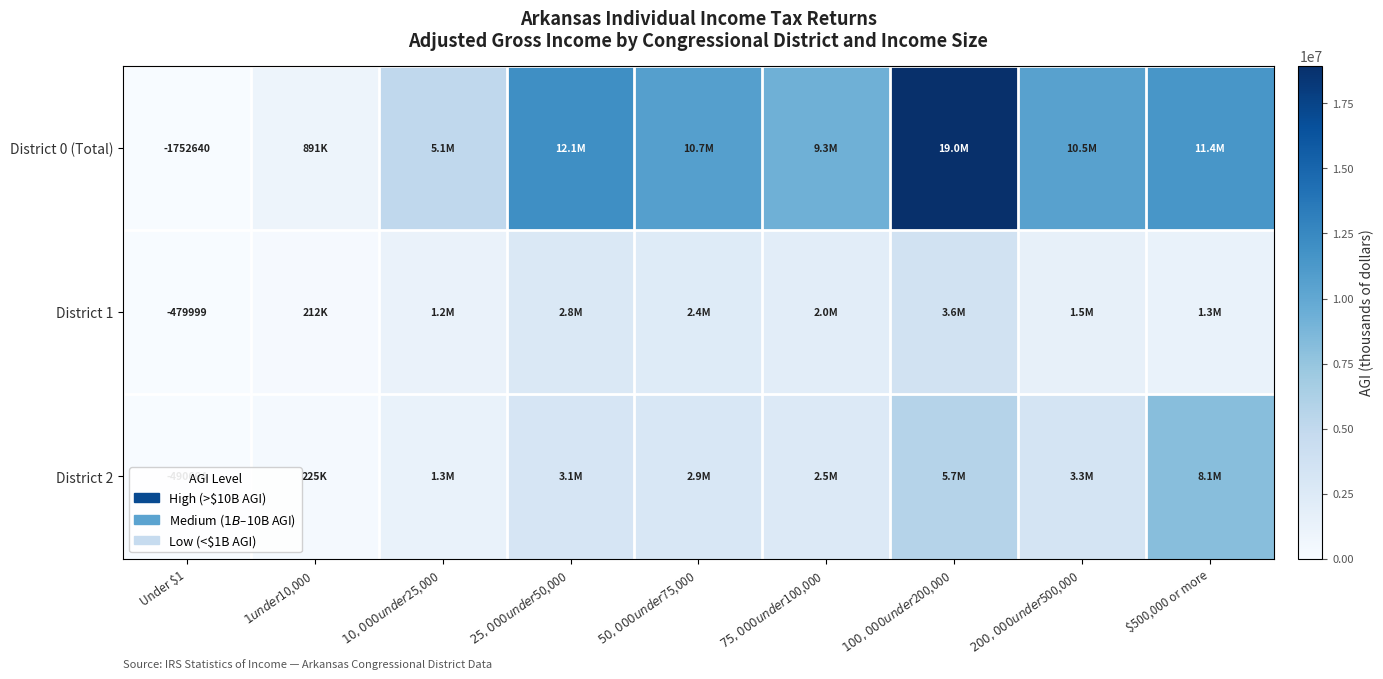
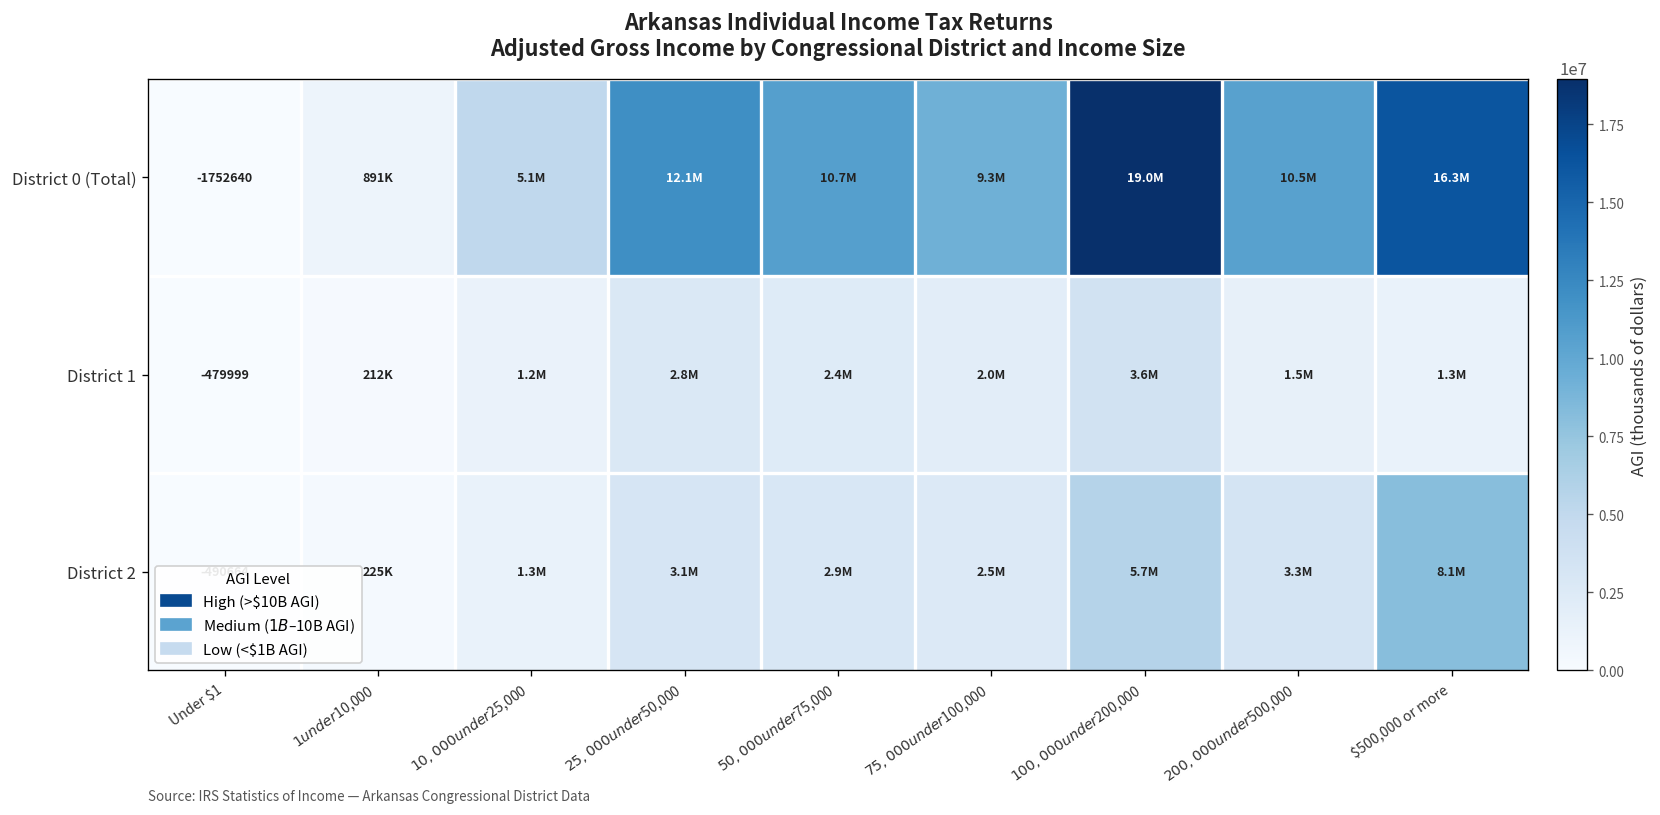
  {
    "District 0 (Total)": {
      "Under $1": "-1752640",
-     "$500,000 or more": "11.4M"
+     "$500,000 or more": "16.3M"
    },
    "District 1": {
      "Under $1": "-479999",
      "$500,000 or more": "1.3M"
    },
    "District 2": {
      "$500,000 or more": "8.1M"
    }
  }
